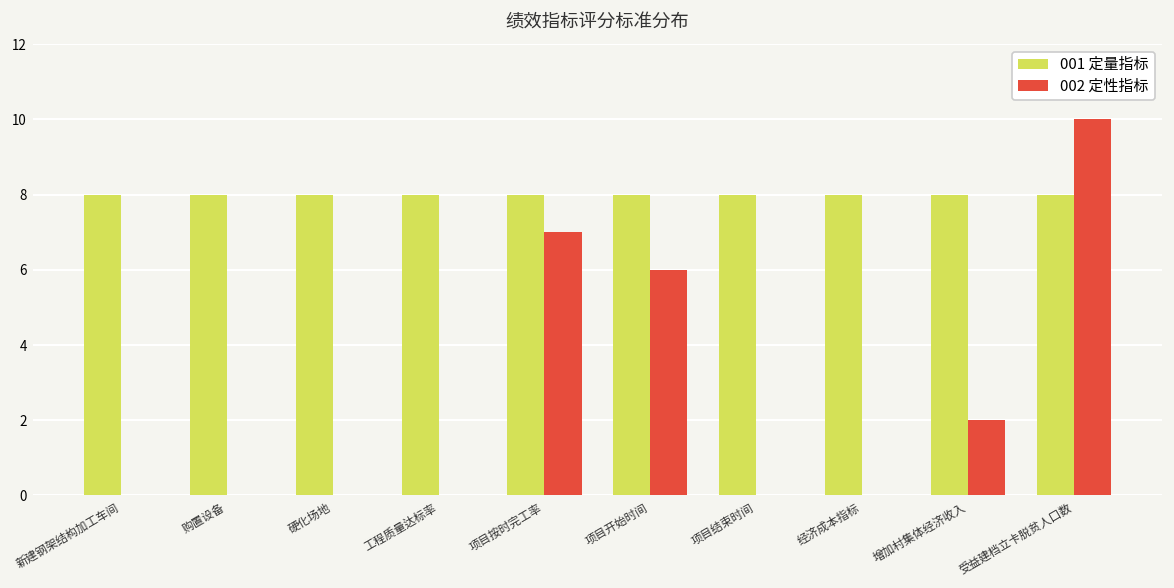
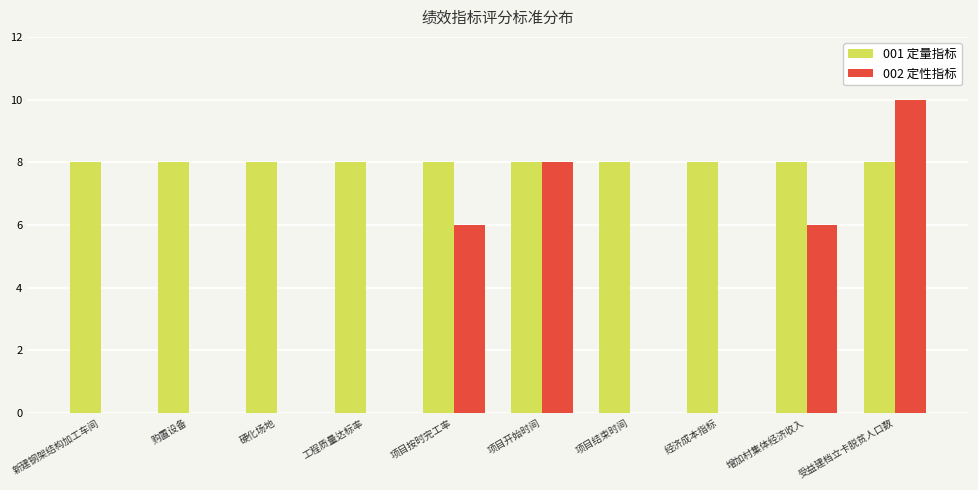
  {
    "001 定量指标": {
      "新建钢架结构加工车间": 8,
      "购置设备": 8,
      "硬化场地": 8,
      "工程质量达标率": 8,
      "项目按时完工率": 8,
      "项目开始时间": 8,
      "项目结束时间": 8,
      "经济成本指标": 8,
      "增加村集体经济收入": 8,
      "受益建档立卡脱贫人口数": 8
    },
    "002 定性指标": {
      "新建钢架结构加工车间": 0,
      "购置设备": 0,
      "硬化场地": 0,
      "工程质量达标率": 0,
-     "项目按时完工率": 7,
-     "项目开始时间": 6,
+     "项目按时完工率": 6,
+     "项目开始时间": 8,
      "项目结束时间": 0,
      "经济成本指标": 0,
-     "增加村集体经济收入": 2,
+     "增加村集体经济收入": 6,
      "受益建档立卡脱贫人口数": 10
    }
  }
